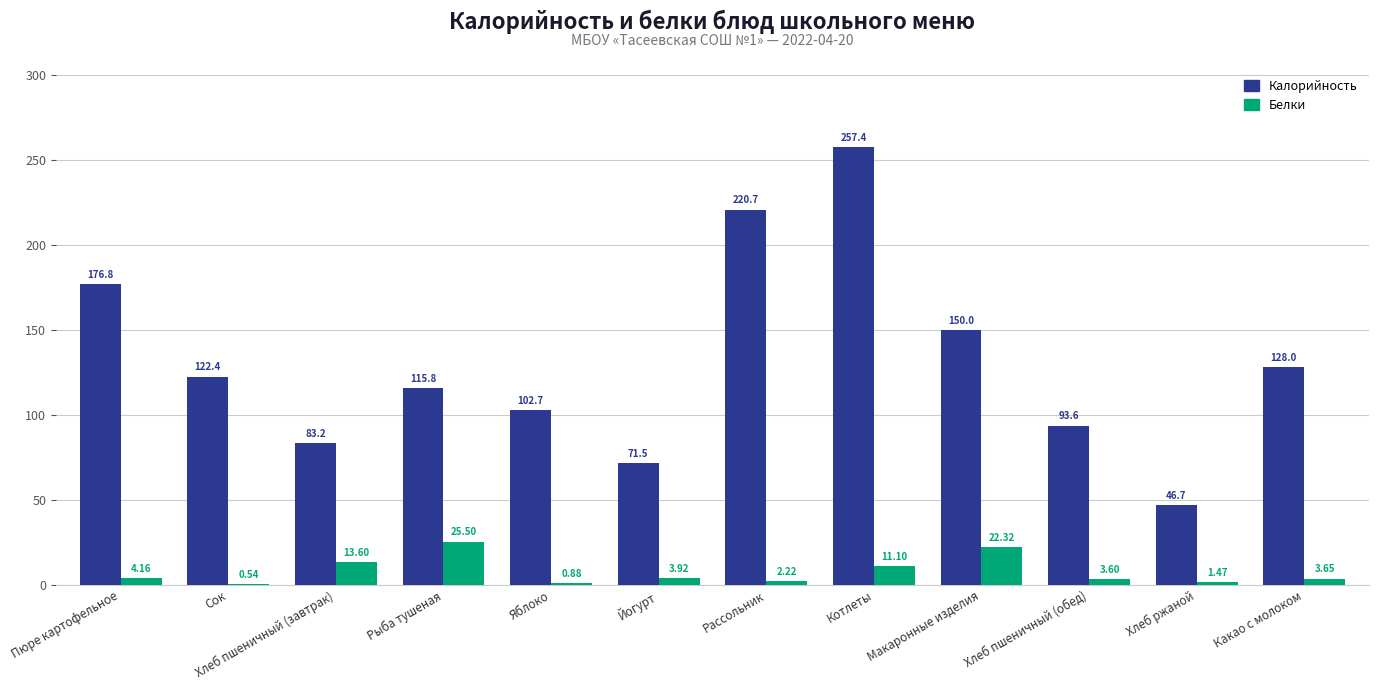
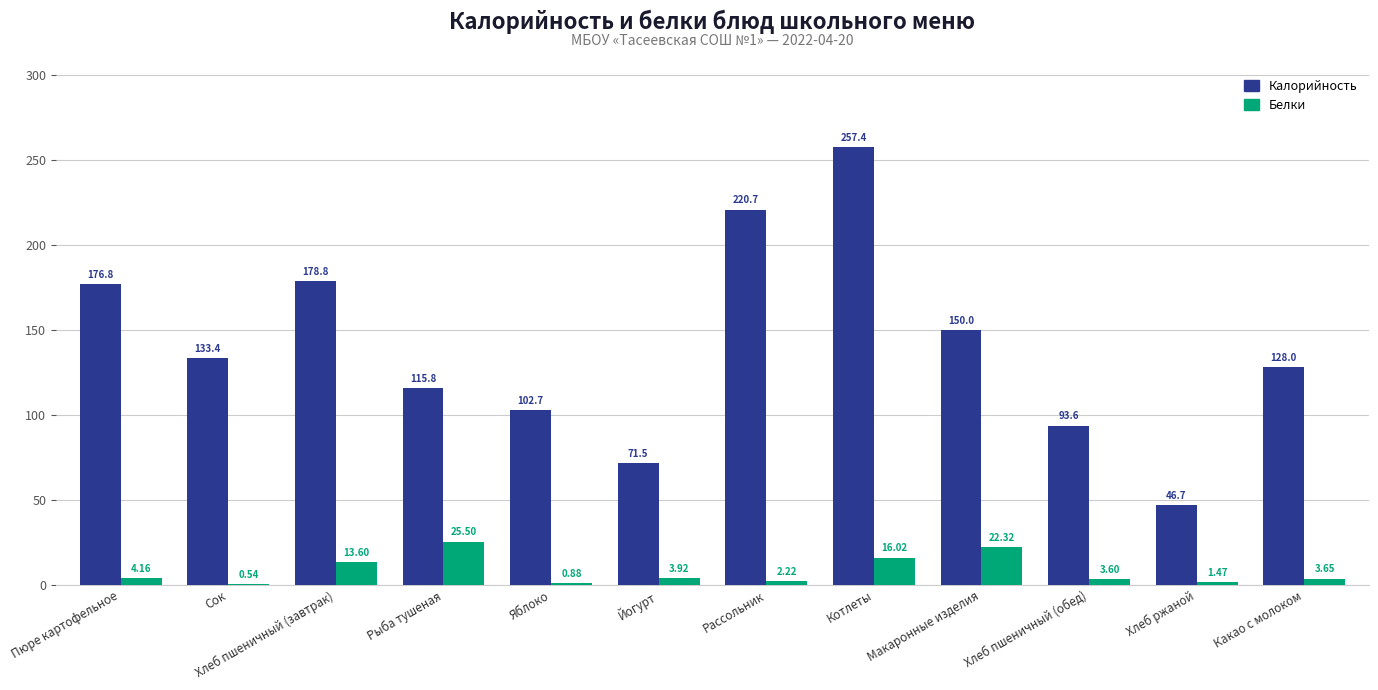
  {
    "Калорийность": {
      "Пюре картофельное": 176.8,
-     "Сок": 122.4,
-     "Хлеб пшеничный (завтрак)": 83.2,
+     "Сок": 133.4,
+     "Хлеб пшеничный (завтрак)": 178.8,
      "Рыба тушеная": 115.8,
      "Яблоко": 102.7,
      "Йогурт": 71.5,
      "Рассольник": 220.7,
      "Котлеты": 257.4,
      "Макаронные изделия": 150.0,
      "Хлеб пшеничный (обед)": 93.6,
      "Хлеб ржаной": 46.7,
      "Какао с молоком": 128.0
    },
    "Белки": {
      "Пюре картофельное": 4.16,
      "Сок": 0.54,
      "Хлеб пшеничный (завтрак)": 13.60,
      "Рыба тушеная": 25.50,
      "Яблоко": 0.88,
      "Йогурт": 3.92,
      "Рассольник": 2.22,
-     "Котлеты": 11.10,
+     "Котлеты": 16.02,
      "Макаронные изделия": 22.32,
      "Хлеб пшеничный (обед)": 3.60,
      "Хлеб ржаной": 1.47,
      "Какао с молоком": 3.65
    }
  }
